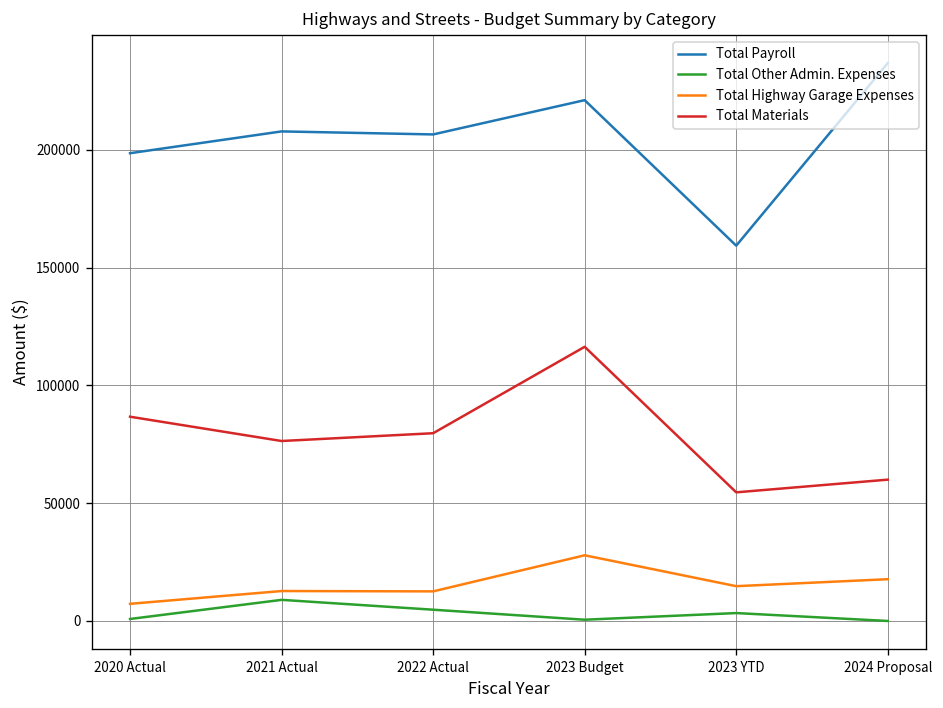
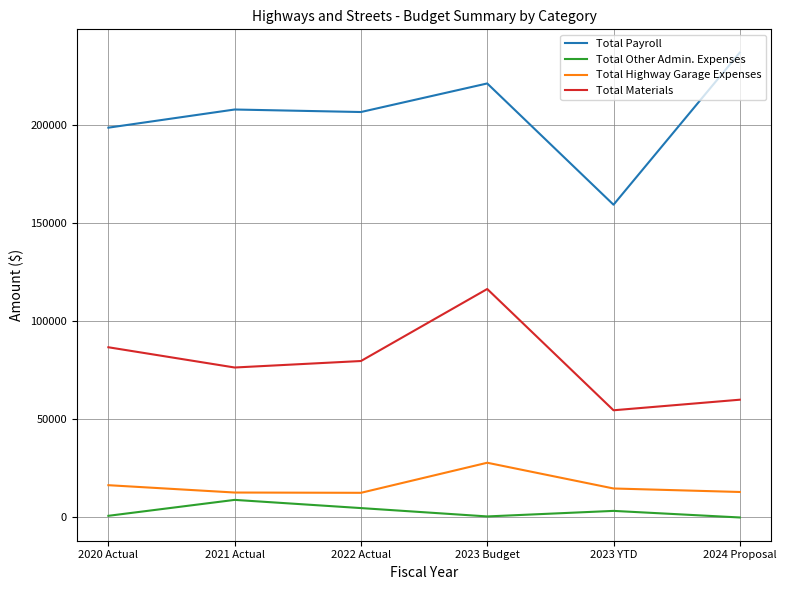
  {
    "Total Payroll": {
      "2020 Actual": 199000,
      "2021 Actual": 208000,
      "2022 Actual": 207000,
      "2023 Budget": 221000,
      "2023 YTD": 159000
    },
    "Total Other Admin. Expenses": {
      "2020 Actual": 1000,
      "2021 Actual": 9000,
      "2022 Actual": 5000,
      "2023 Budget": 1000,
      "2023 YTD": 3000,
      "2024 Proposal": 0
    },
    "Total Highway Garage Expenses": {
-     "2020 Actual": 7000,
+     "2020 Actual": 16000,
      "2021 Actual": 13000,
      "2022 Actual": 13000,
      "2023 Budget": 28000,
      "2023 YTD": 15000,
-     "2024 Proposal": 18000
+     "2024 Proposal": 13000
    },
    "Total Materials": {
      "2020 Actual": 87000,
      "2021 Actual": 76000,
      "2022 Actual": 80000,
      "2023 Budget": 116000,
      "2023 YTD": 55000,
      "2024 Proposal": 60000
    }
  }
